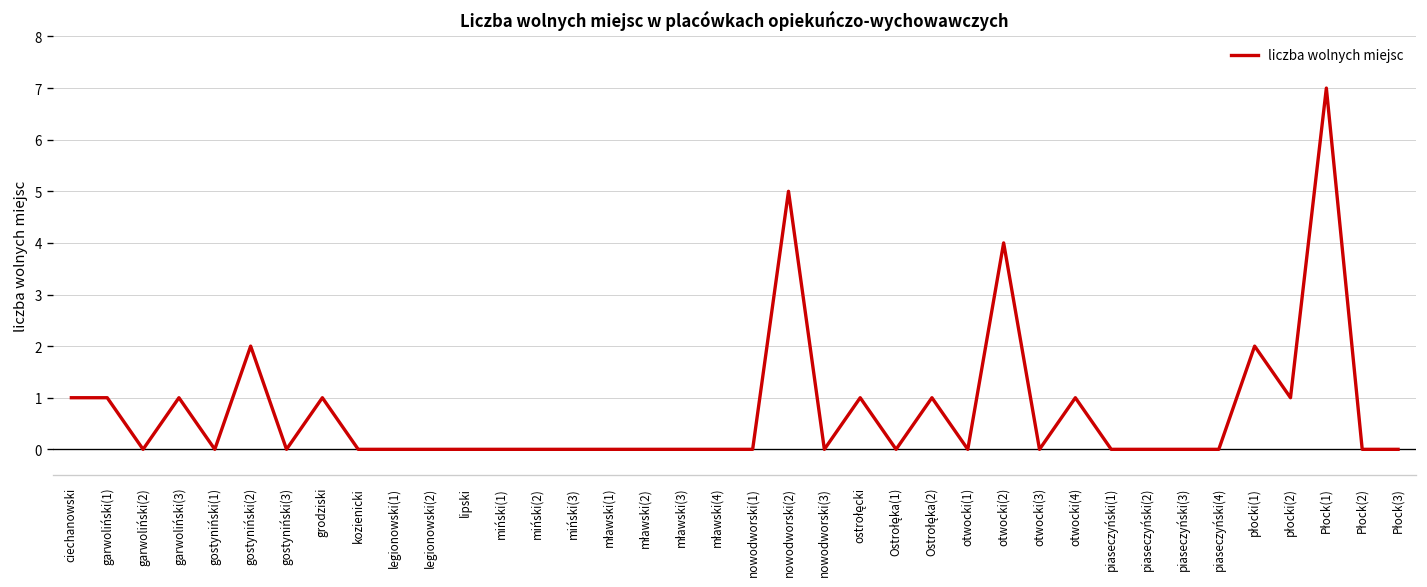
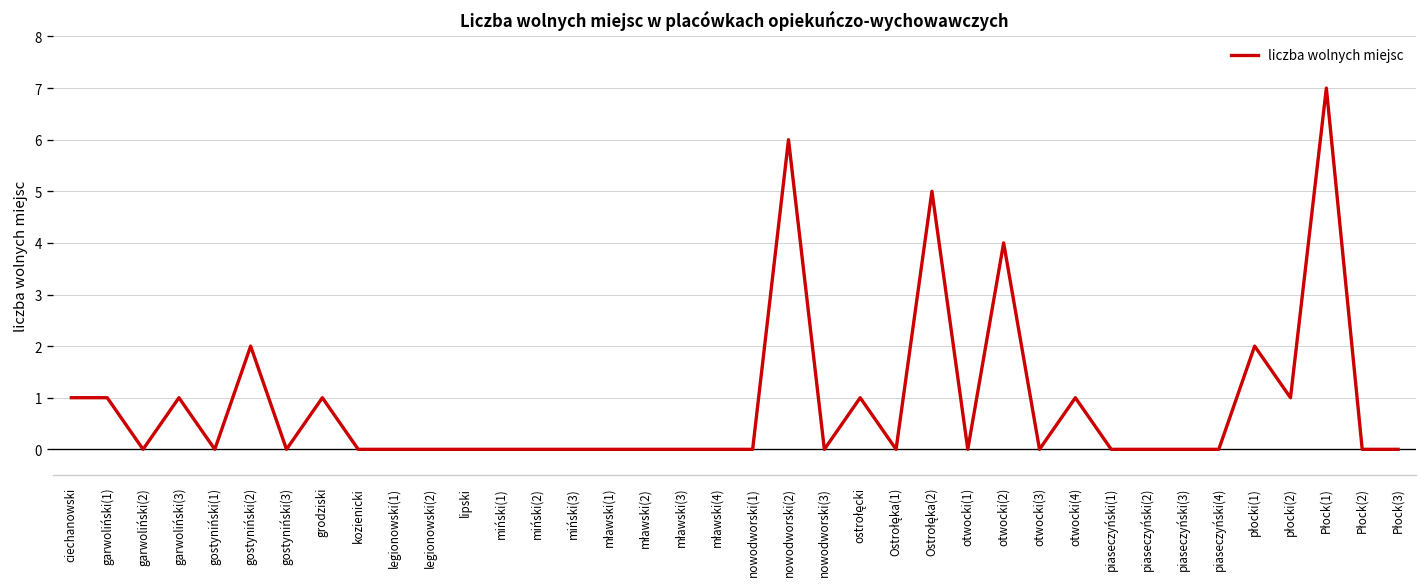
  {
    "ciechanowski": 1,
    "garwoliński(1)": 1,
    "garwoliński(2)": 0,
    "garwoliński(3)": 1,
    "gostyniński(1)": 0,
    "gostyniński(2)": 2,
    "gostyniński(3)": 0,
    "grodziski": 1,
    "kozienicki": 0,
    "legionowski(1)": 0,
    "legionowski(2)": 0,
    "lipski": 0,
    "miński(1)": 0,
    "miński(2)": 0,
    "miński(3)": 0,
    "mławski(1)": 0,
    "mławski(2)": 0,
    "mławski(3)": 0,
    "mławski(4)": 0,
    "nowodworski(1)": 0,
-   "nowodworski(2)": 5,
+   "nowodworski(2)": 6,
    "nowodworski(3)": 0,
    "ostrołęcki": 1,
    "Ostrołęka(1)": 0,
-   "Ostrołęka(2)": 1,
+   "Ostrołęka(2)": 5,
    "otwocki(1)": 0,
    "otwocki(2)": 4,
    "otwocki(3)": 0,
    "otwocki(4)": 1,
    "piaseczyński(1)": 0,
    "piaseczyński(2)": 0,
    "piaseczyński(3)": 0,
    "piaseczyński(4)": 0,
    "płocki(1)": 2,
    "płocki(2)": 1,
    "Płock(1)": 7,
    "Płock(2)": 0,
    "Płock(3)": 0
  }
